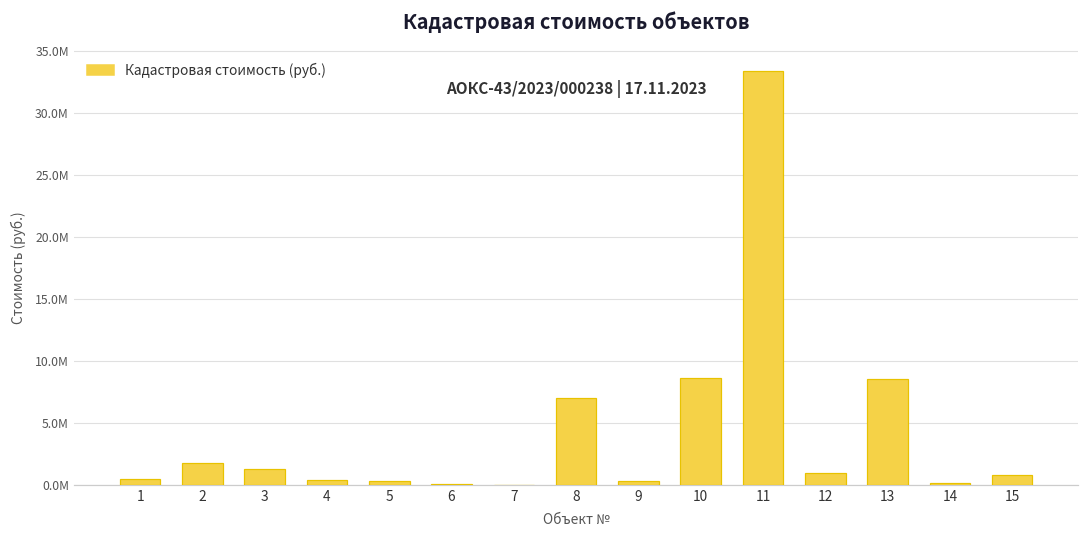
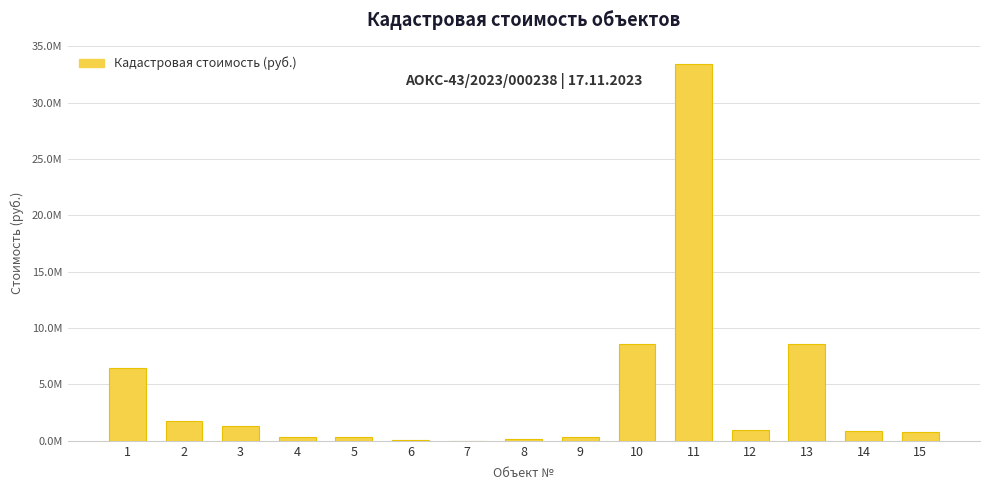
  {
-   "1": 400000,
+   "1": 6400000,
    "2": 1800000,
    "3": 1300000,
    "4": 400000,
    "5": 300000,
-   "8": 7000000,
+   "8": 100000,
    "9": 300000,
    "10": 8600000,
    "11": 33400000,
    "12": 1000000,
    "13": 8600000,
-   "14": 100000,
+   "14": 900000,
    "15": 800000
  }
